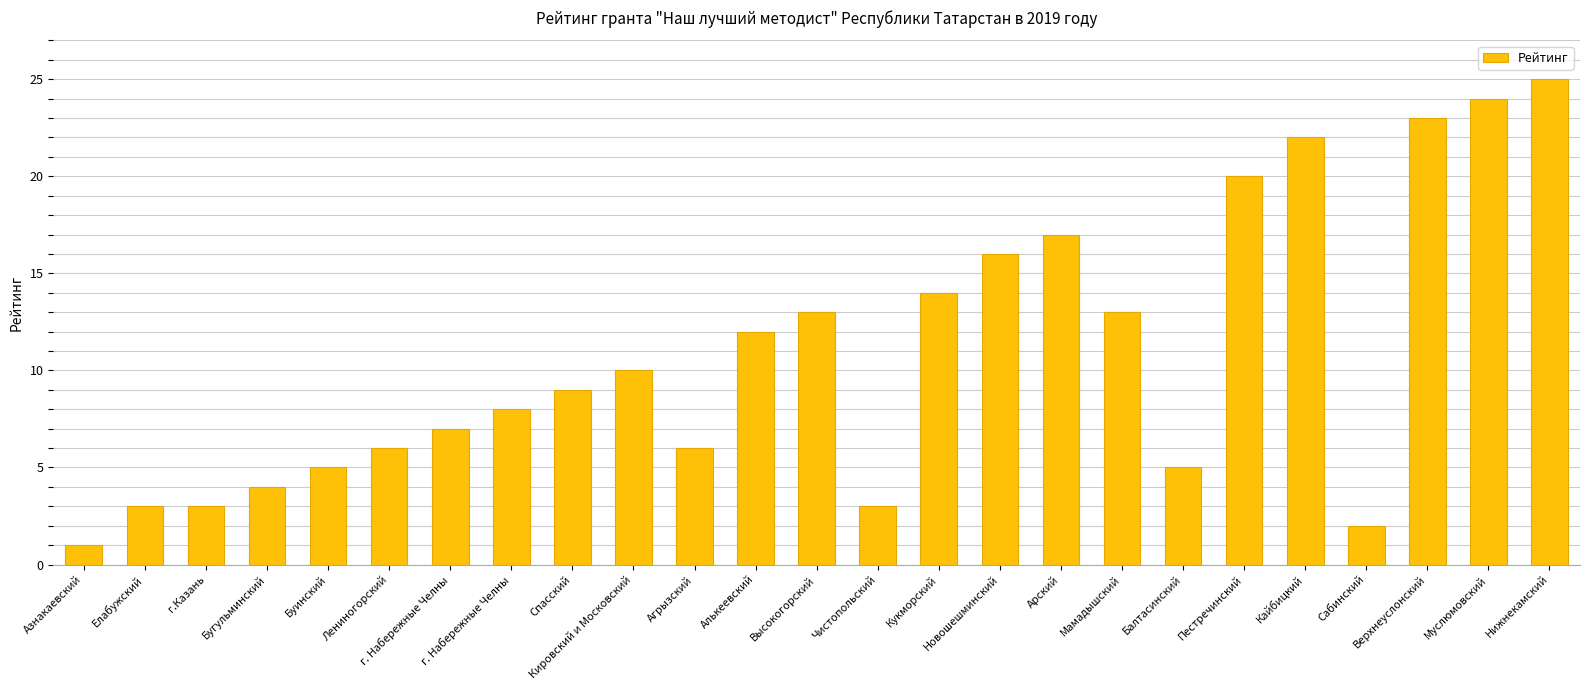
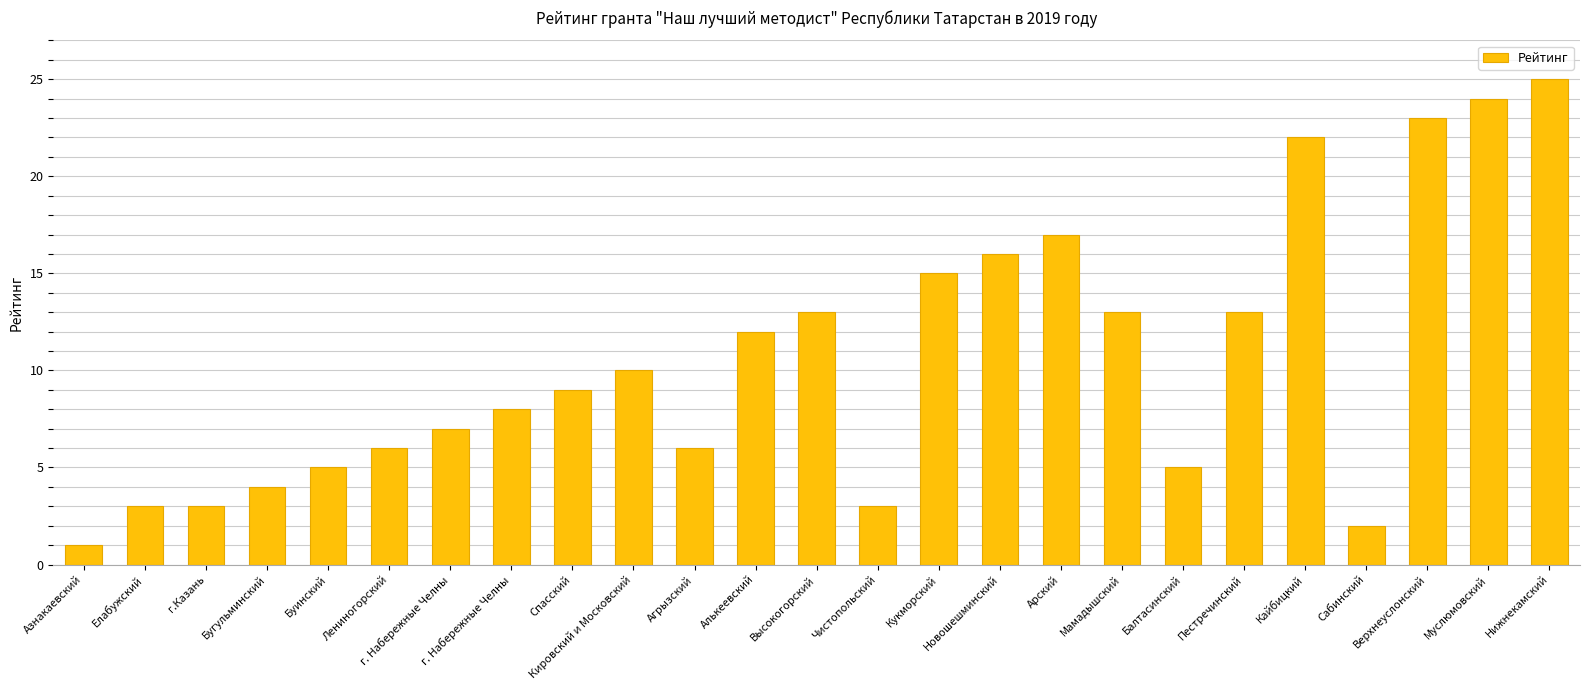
  {
    "Азнакаевский": 1,
    "Елабужский": 3,
    "г.Казань": 3,
    "Бугульминский": 4,
    "Буинский": 5,
    "Лениногорский": 6,
    "Спасский": 9,
    "Кировский и Московский": 10,
    "Агрызский": 6,
    "Алькеевский": 12,
    "Высокогорский": 13,
    "Чистопольский": 3,
-   "Кукморский": 14,
+   "Кукморский": 15,
    "Новошешминский": 16,
    "Арский": 17,
    "Мамадышский": 13,
    "Балтасинский": 5,
-   "Пестречинский": 20,
+   "Пестречинский": 13,
    "Кайбицкий": 22,
    "Сабинский": 2,
    "Верхнеуслонский": 23,
    "Муслюмовский": 24,
    "Нижнекамский": 25
  }
